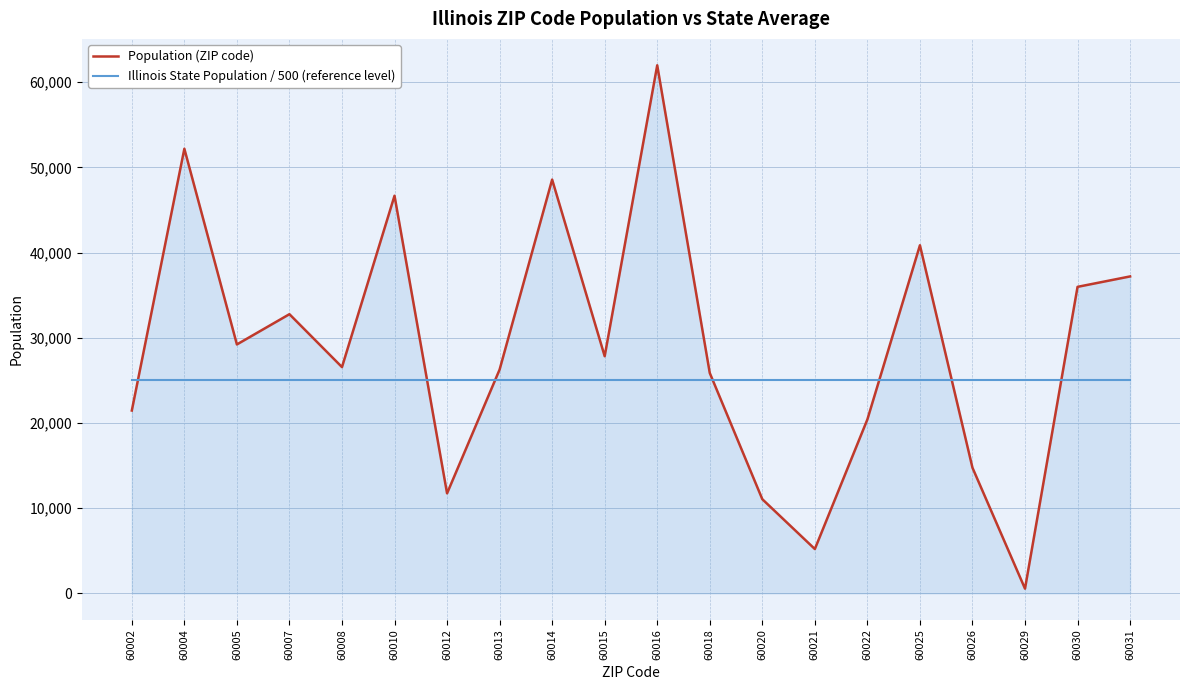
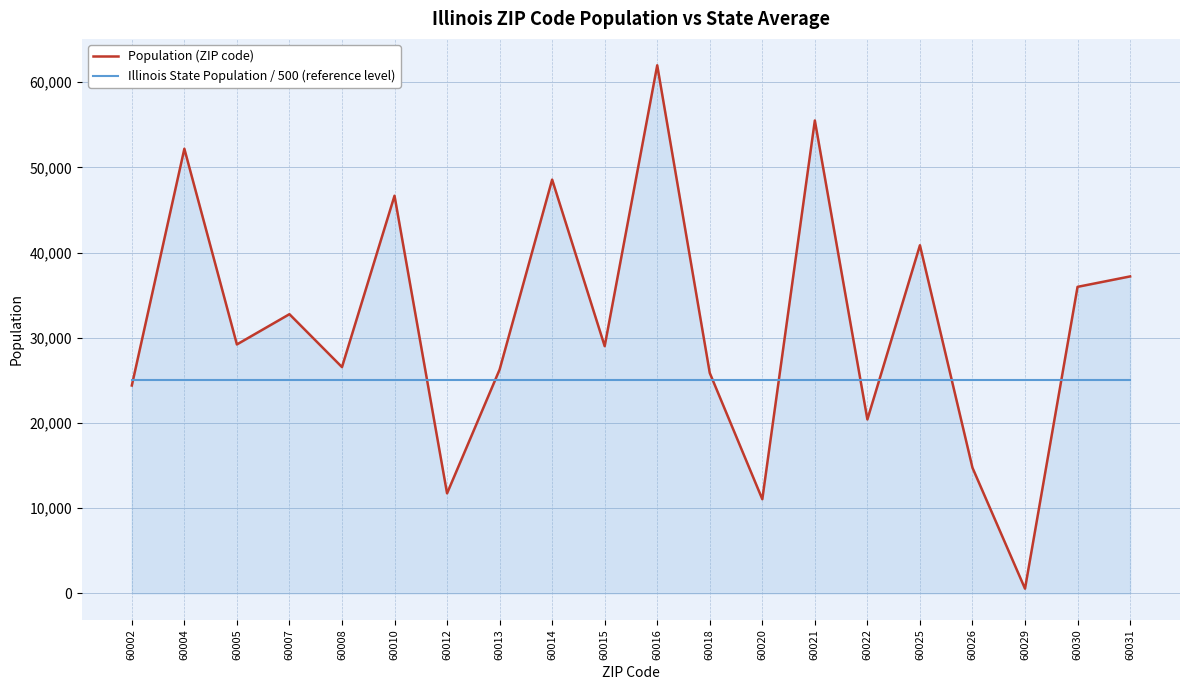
  {
    "Population (ZIP code)": {
-     "60002": "21,000",
+     "60002": "24,000",
      "60004": "52,000",
      "60005": "29,000",
      "60007": "33,000",
      "60008": "27,000",
      "60010": "47,000",
      "60012": "12,000",
      "60013": "26,000",
      "60014": "49,000",
-     "60015": "28,000",
+     "60015": "29,000",
      "60016": "62,000",
      "60018": "26,000",
      "60020": "11,000",
-     "60021": "5,000",
+     "60021": "56,000",
      "60022": "20,000",
      "60025": "41,000",
      "60026": "15,000",
      "60029": "1,000",
      "60030": "36,000",
      "60031": "37,000"
    },
    "Illinois State Population / 500 (reference level)": {
      "60002": "25,000",
      "60004": "25,000",
      "60005": "25,000",
      "60007": "25,000",
      "60008": "25,000",
      "60010": "25,000",
      "60012": "25,000",
      "60013": "25,000",
      "60014": "25,000",
      "60015": "25,000",
      "60016": "25,000",
      "60018": "25,000",
      "60020": "25,000",
      "60021": "25,000",
      "60022": "25,000",
      "60025": "25,000",
      "60026": "25,000",
      "60029": "25,000",
      "60030": "25,000",
      "60031": "25,000"
    }
  }
